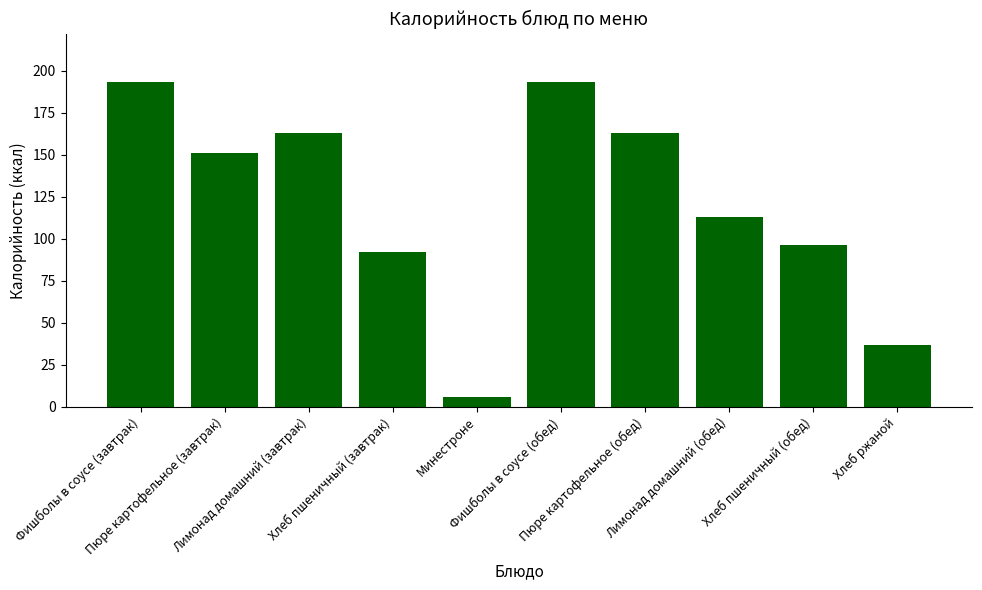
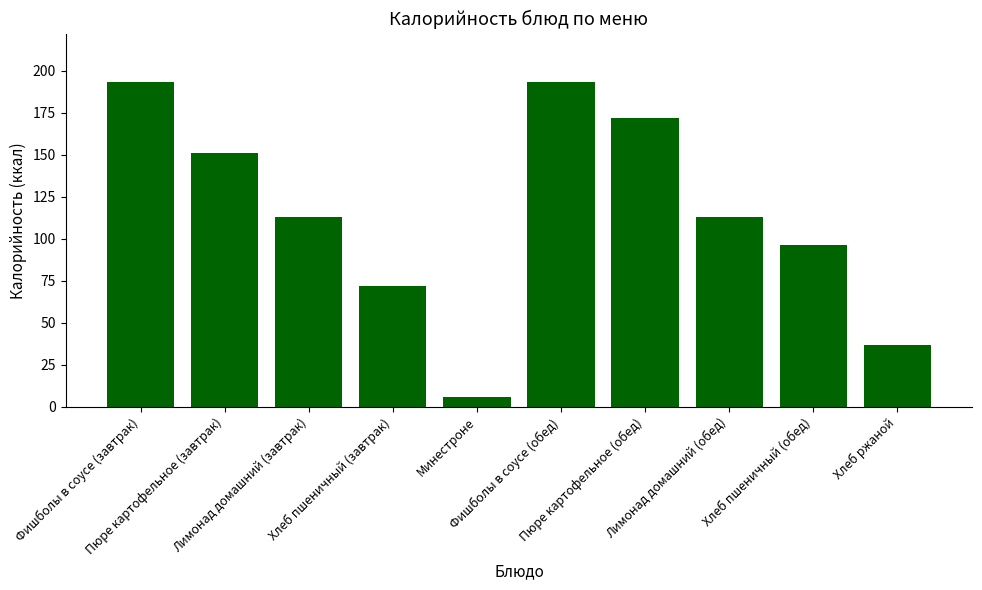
  {
    "Фишболы в соусе (завтрак)": 193,
    "Пюре картофельное (завтрак)": 151,
-   "Лимонад домашний (завтрак)": 163,
-   "Хлеб пшеничный (завтрак)": 92,
+   "Лимонад домашний (завтрак)": 113,
+   "Хлеб пшеничный (завтрак)": 72,
    "Минестроне": 6,
    "Фишболы в соусе (обед)": 193,
-   "Пюре картофельное (обед)": 163,
+   "Пюре картофельное (обед)": 172,
    "Лимонад домашний (обед)": 113,
    "Хлеб пшеничный (обед)": 96,
    "Хлеб ржаной": 37
  }
